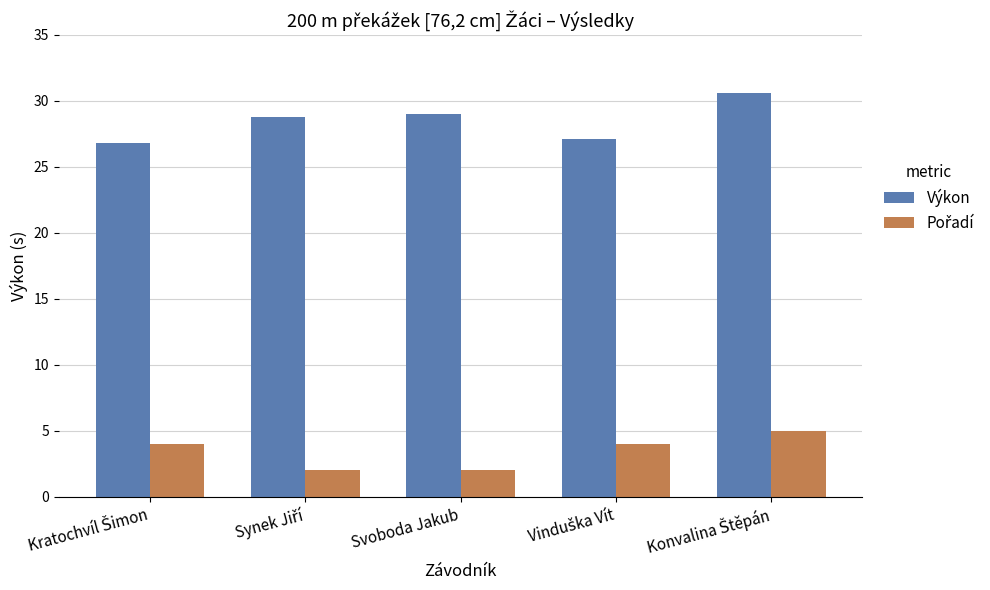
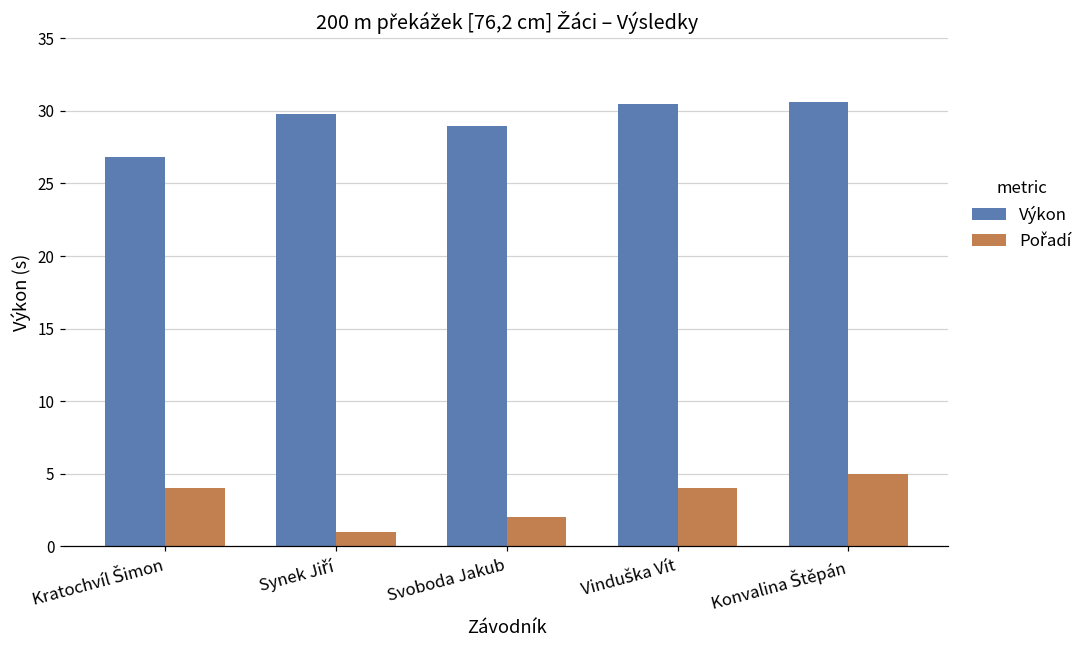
  {
    "Výkon": {
      "Kratochvíl Šimon": 26.8,
-     "Synek Jiří": 28.8,
+     "Synek Jiří": 29.8,
      "Svoboda Jakub": 29.0,
-     "Vinduška Vít": 27.1,
+     "Vinduška Vít": 30.5,
      "Konvalina Štěpán": 30.6
    },
    "Pořadí": {
      "Kratochvíl Šimon": 4,
-     "Synek Jiří": 2,
+     "Synek Jiří": 1,
      "Svoboda Jakub": 2,
      "Vinduška Vít": 4,
      "Konvalina Štěpán": 5
    }
  }
